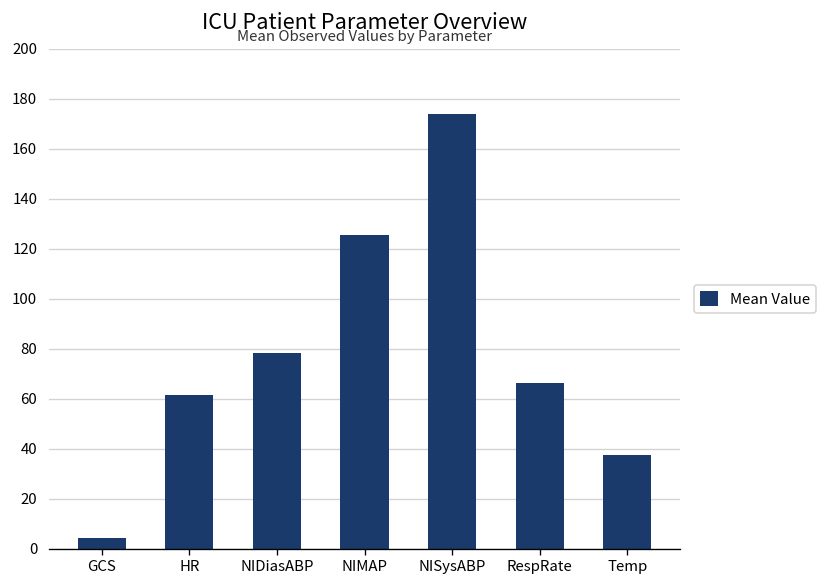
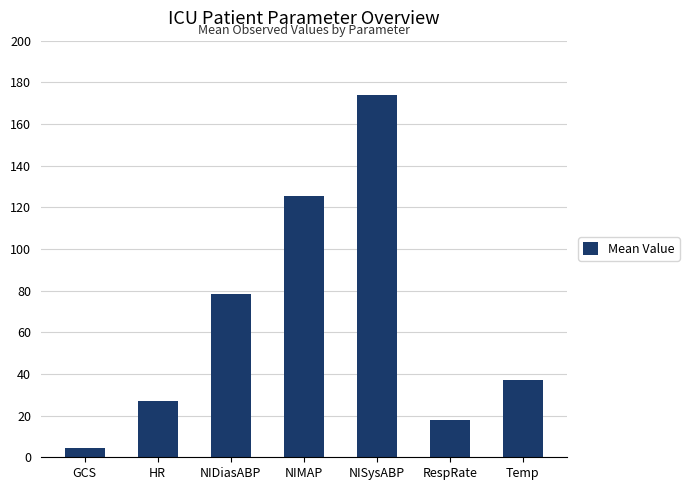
  {
    "GCS": 4,
-   "HR": 62,
+   "HR": 27,
    "NIDiasABP": 79,
    "NIMAP": 126,
    "NISysABP": 174,
-   "RespRate": 67,
+   "RespRate": 18,
    "Temp": 37
  }
